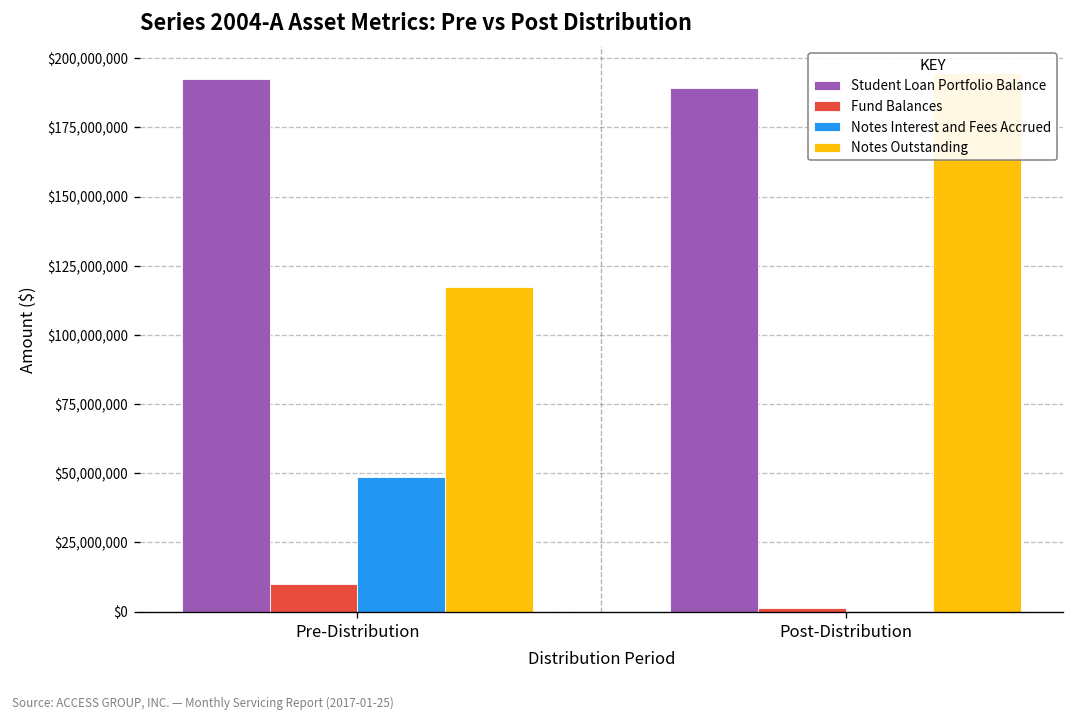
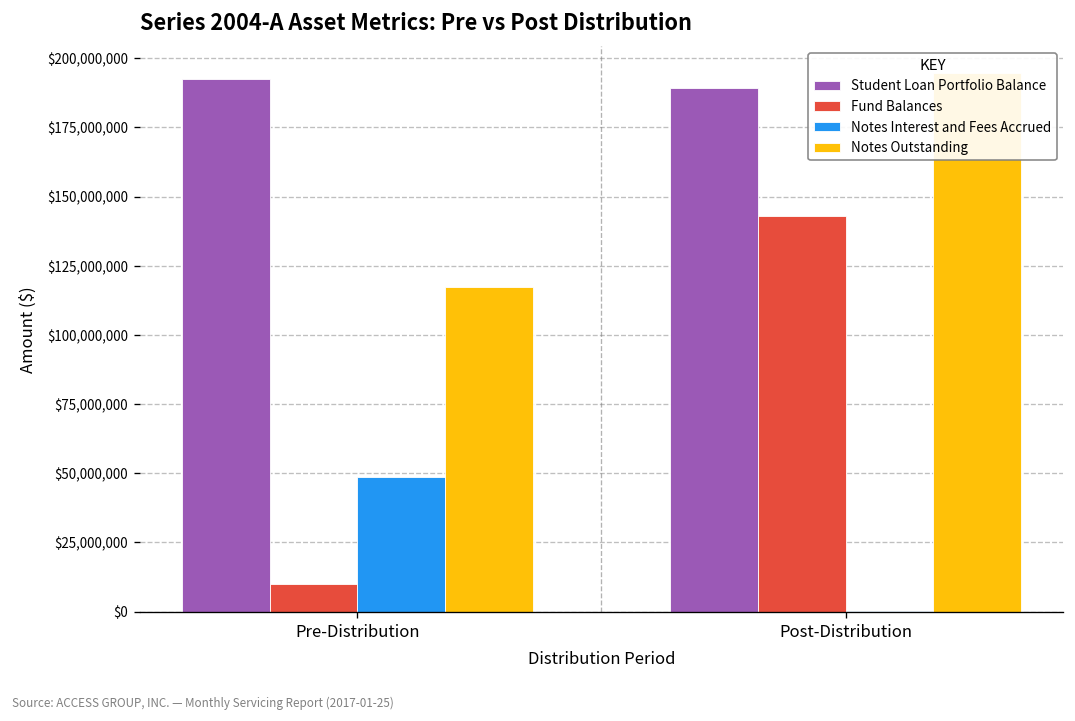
  {
    "Student Loan Portfolio Balance": {
      "Pre-Distribution": "$193,000,000",
      "Post-Distribution": "$189,000,000"
    },
    "Fund Balances": {
      "Pre-Distribution": "$10,000,000",
-     "Post-Distribution": "$1,000,000"
+     "Post-Distribution": "$143,000,000"
    },
    "Notes Interest and Fees Accrued": {
      "Pre-Distribution": "$49,000,000"
    },
    "Notes Outstanding": {
      "Pre-Distribution": "$117,000,000"
    }
  }
